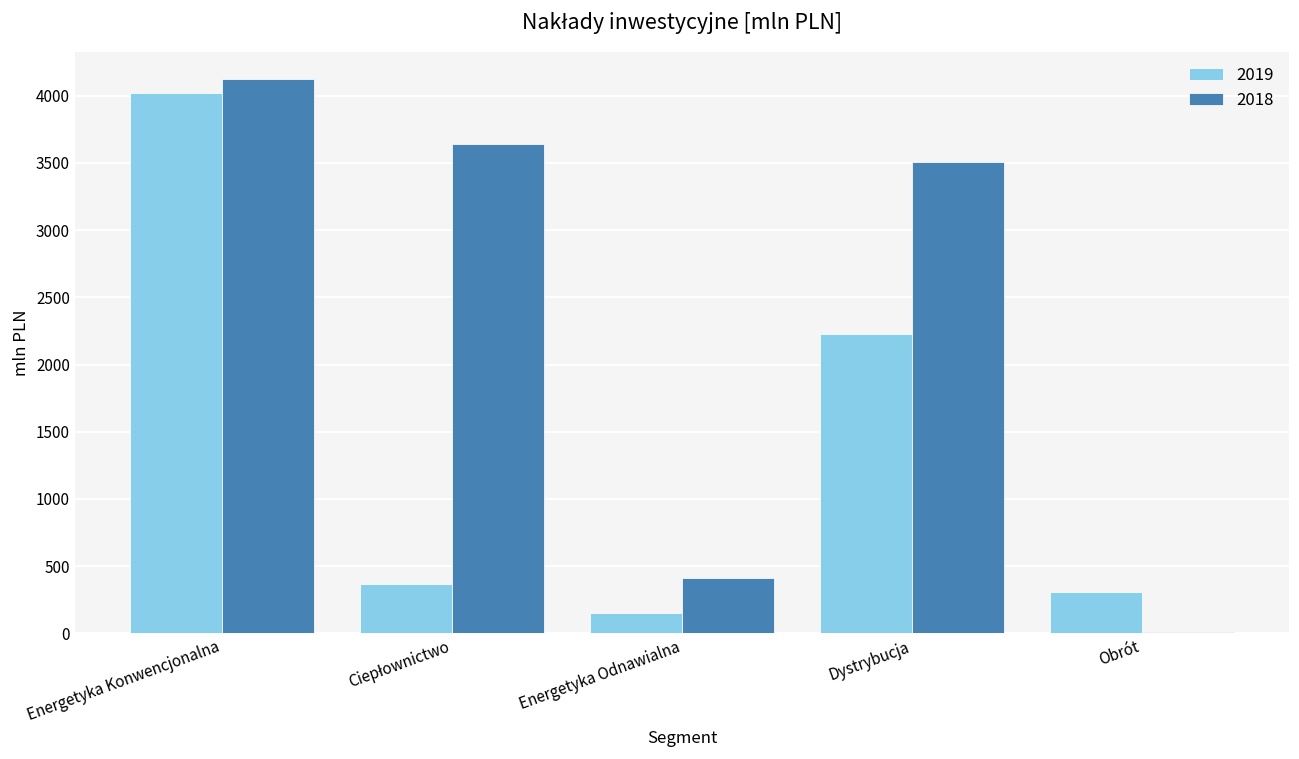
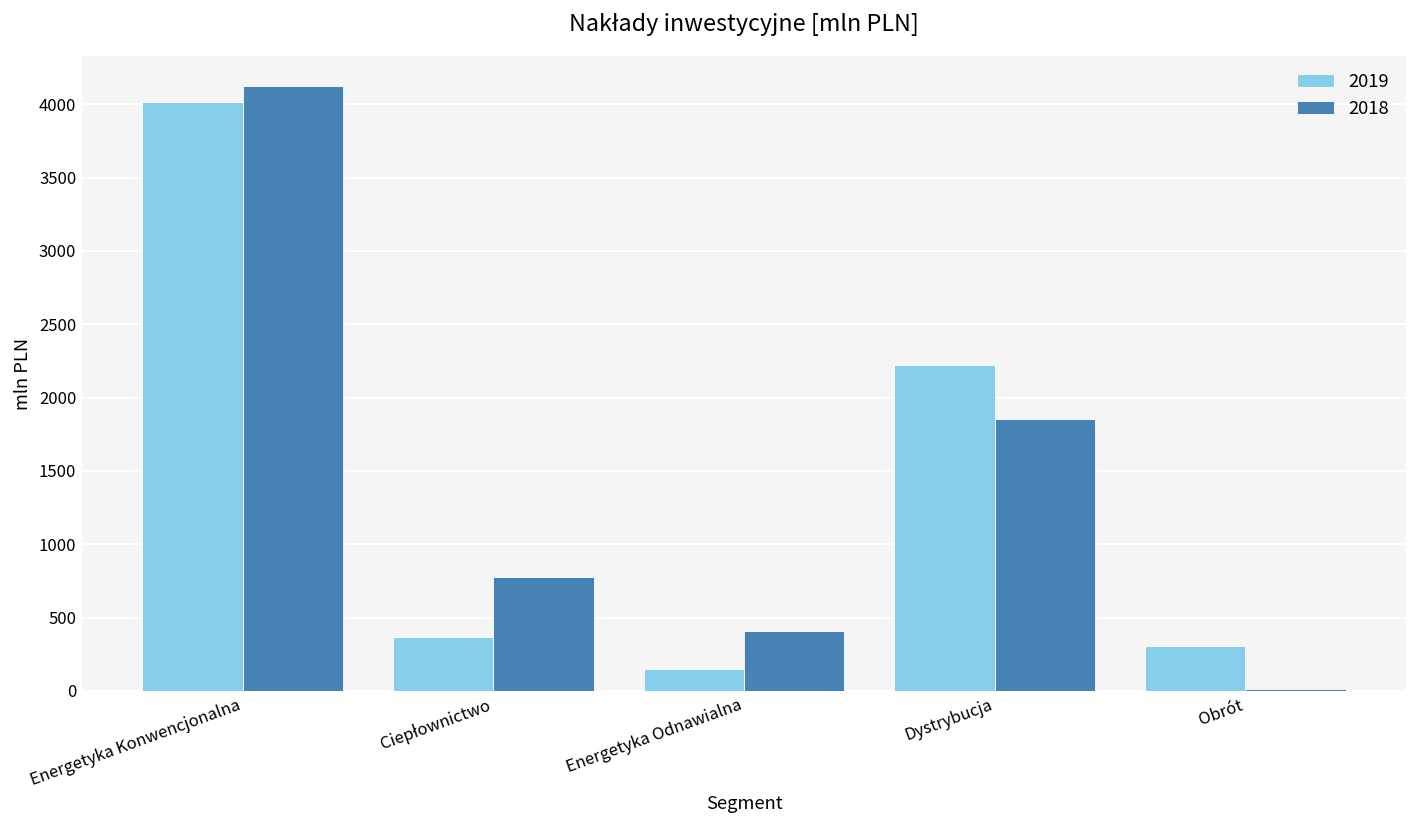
  {
    "2019": {
      "Energetyka Konwencjonalna": 4020,
      "Ciepłownictwo": 370,
      "Energetyka Odnawialna": 150,
      "Dystrybucja": 2230,
      "Obrót": 310
    },
    "2018": {
      "Energetyka Konwencjonalna": 4120,
-     "Ciepłownictwo": 3640,
+     "Ciepłownictwo": 780,
      "Energetyka Odnawialna": 410,
-     "Dystrybucja": 3510
+     "Dystrybucja": 1850
    }
  }
